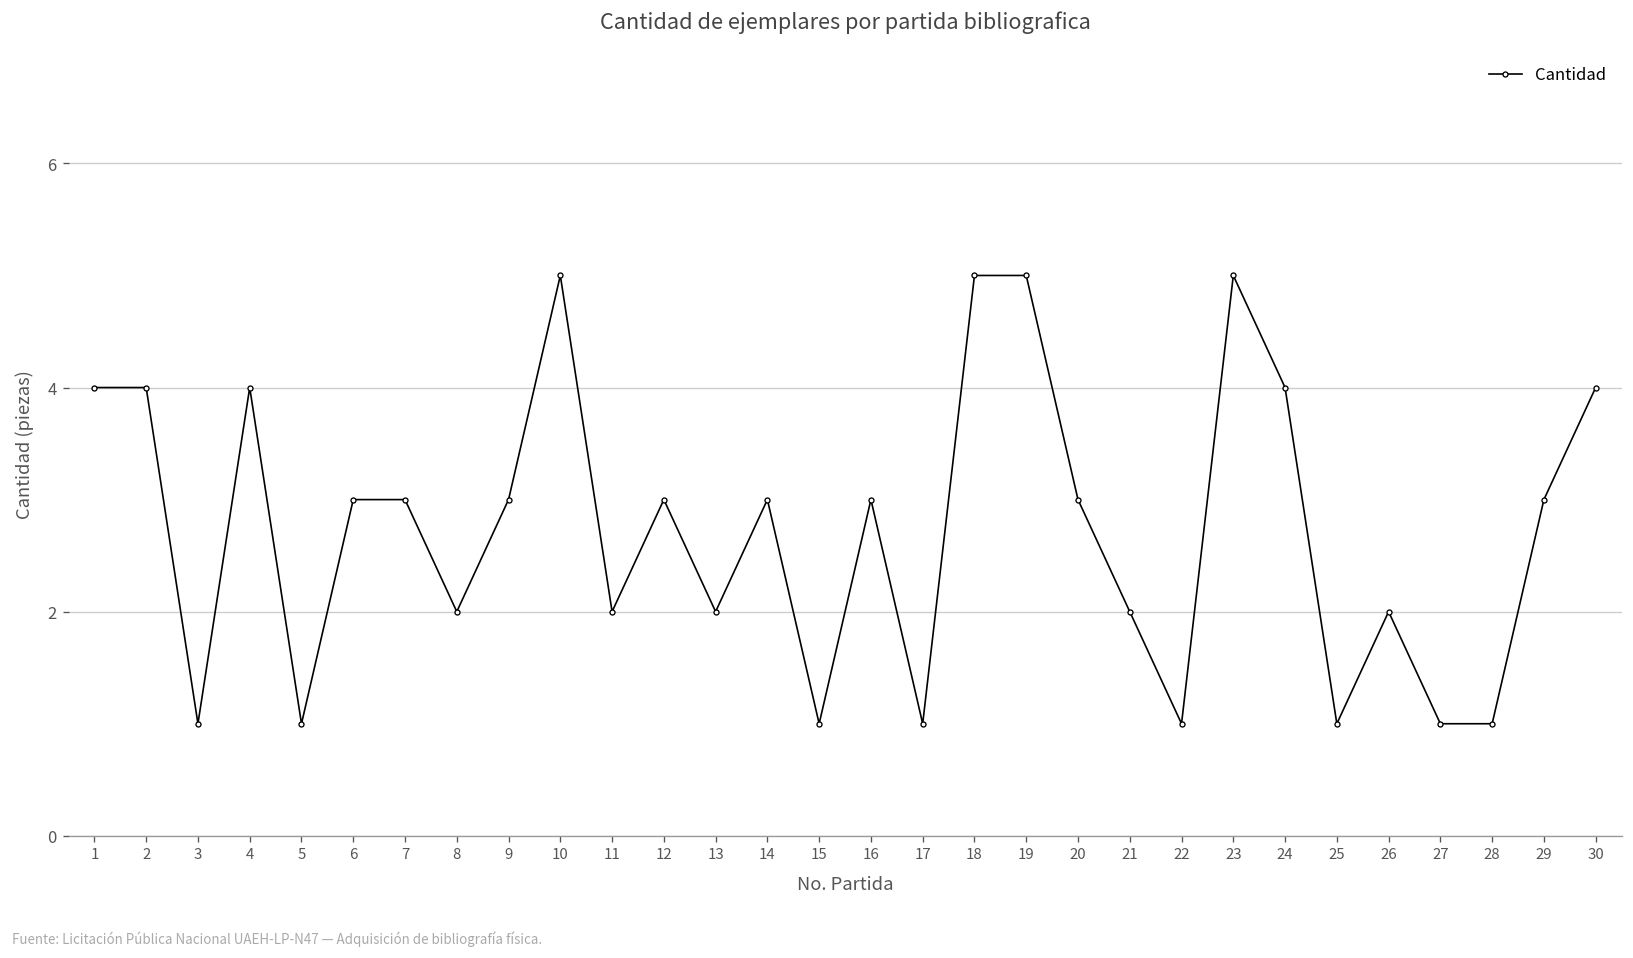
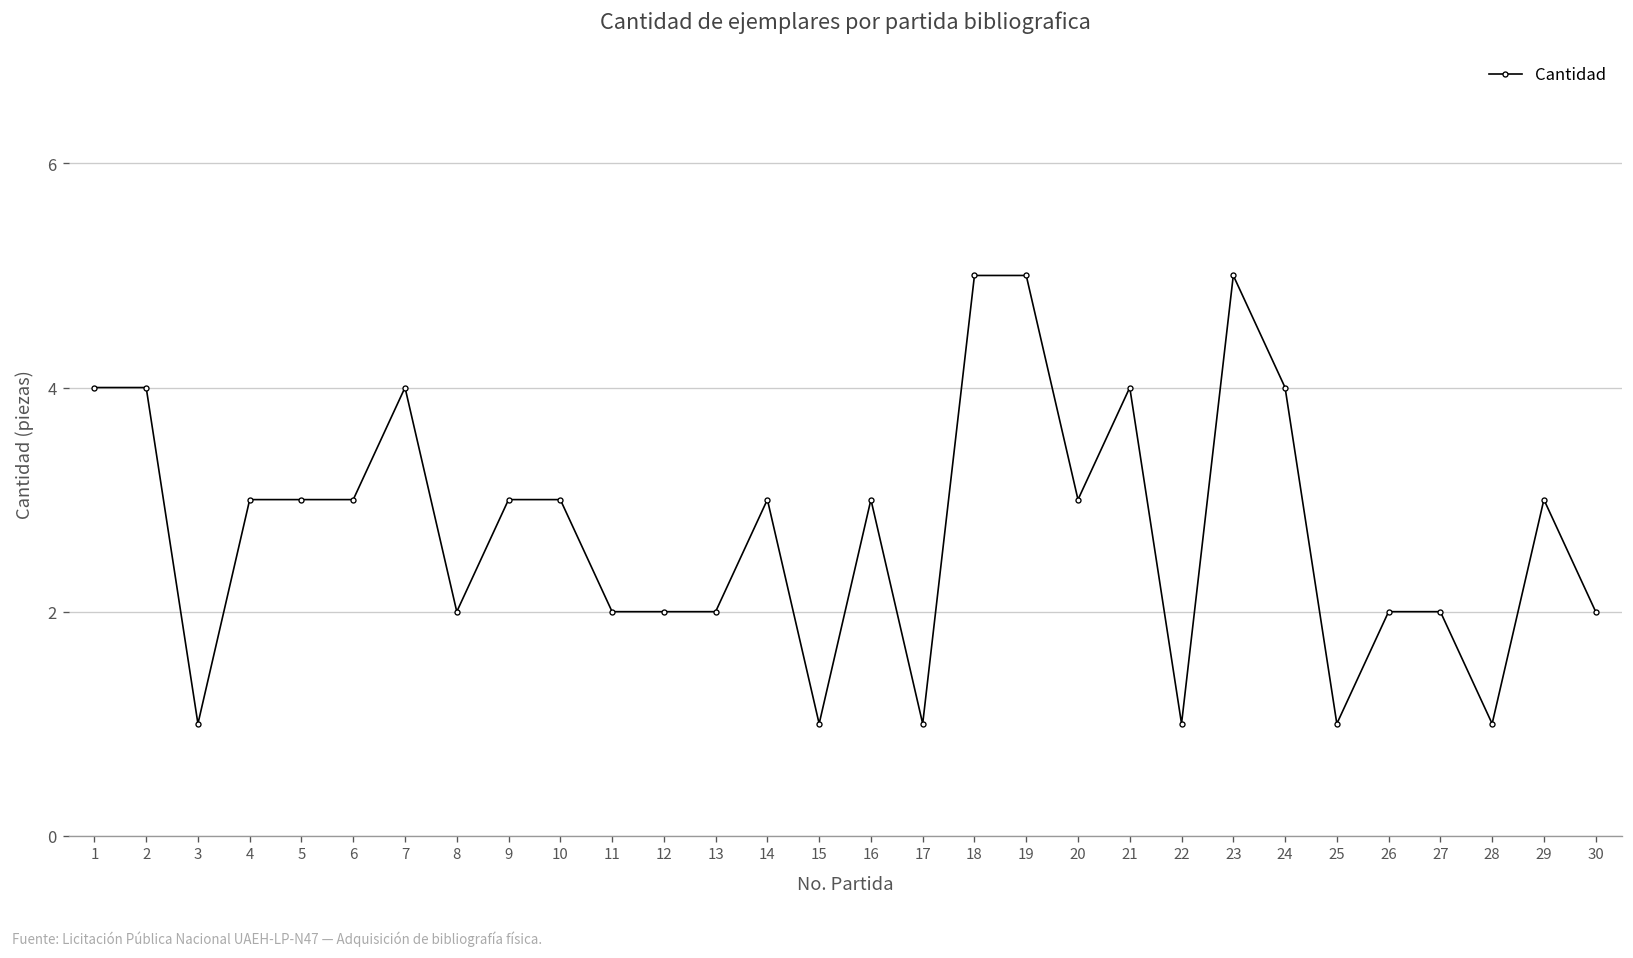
  {
    "1": 4,
    "2": 4,
    "3": 1,
-   "4": 4,
-   "5": 1,
+   "4": 3,
+   "5": 3,
    "6": 3,
-   "7": 3,
+   "7": 4,
    "8": 2,
    "9": 3,
-   "10": 5,
+   "10": 3,
    "11": 2,
-   "12": 3,
+   "12": 2,
    "13": 2,
    "14": 3,
    "15": 1,
    "16": 3,
    "17": 1,
    "18": 5,
    "19": 5,
    "20": 3,
-   "21": 2,
+   "21": 4,
    "22": 1,
    "23": 5,
    "24": 4,
    "25": 1,
    "26": 2,
-   "27": 1,
+   "27": 2,
    "28": 1,
    "29": 3,
-   "30": 4
+   "30": 2
  }
